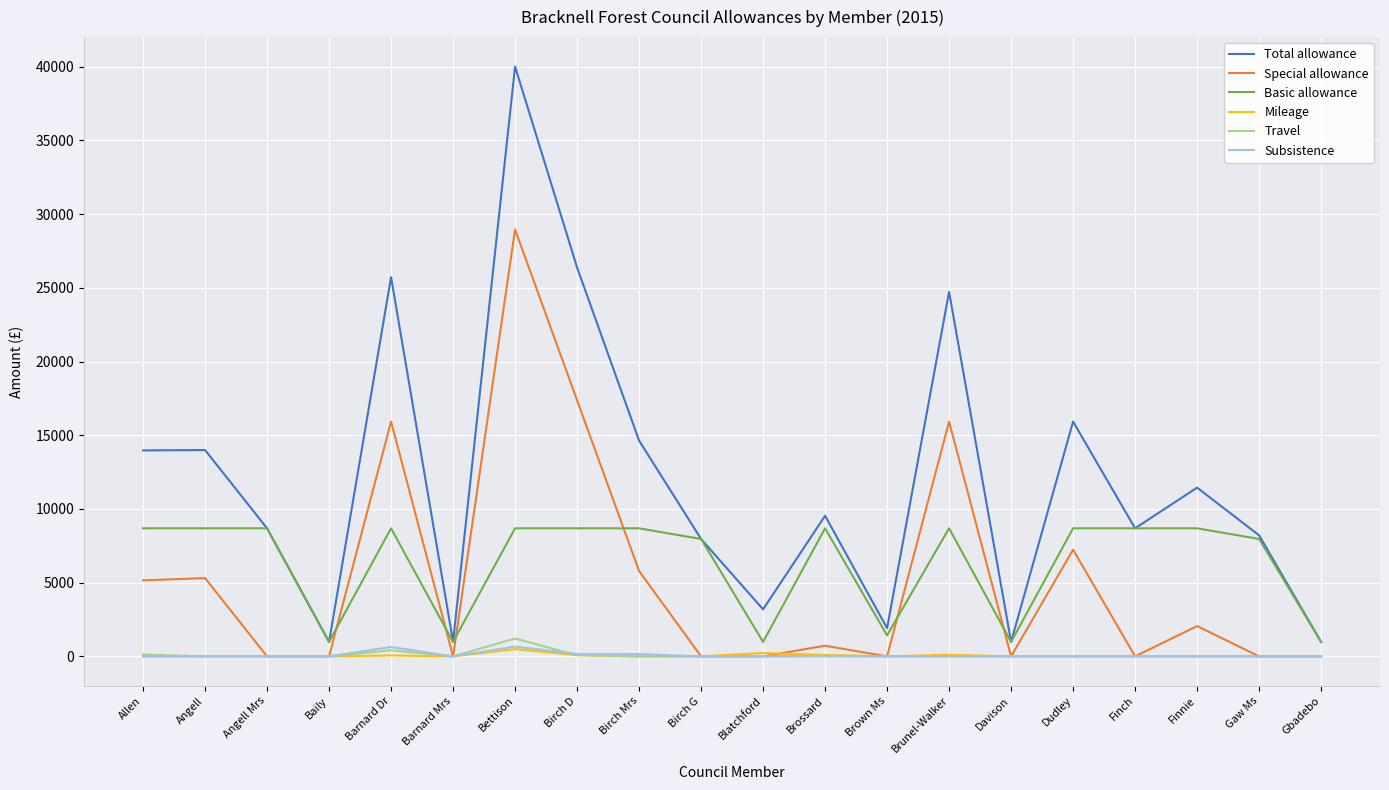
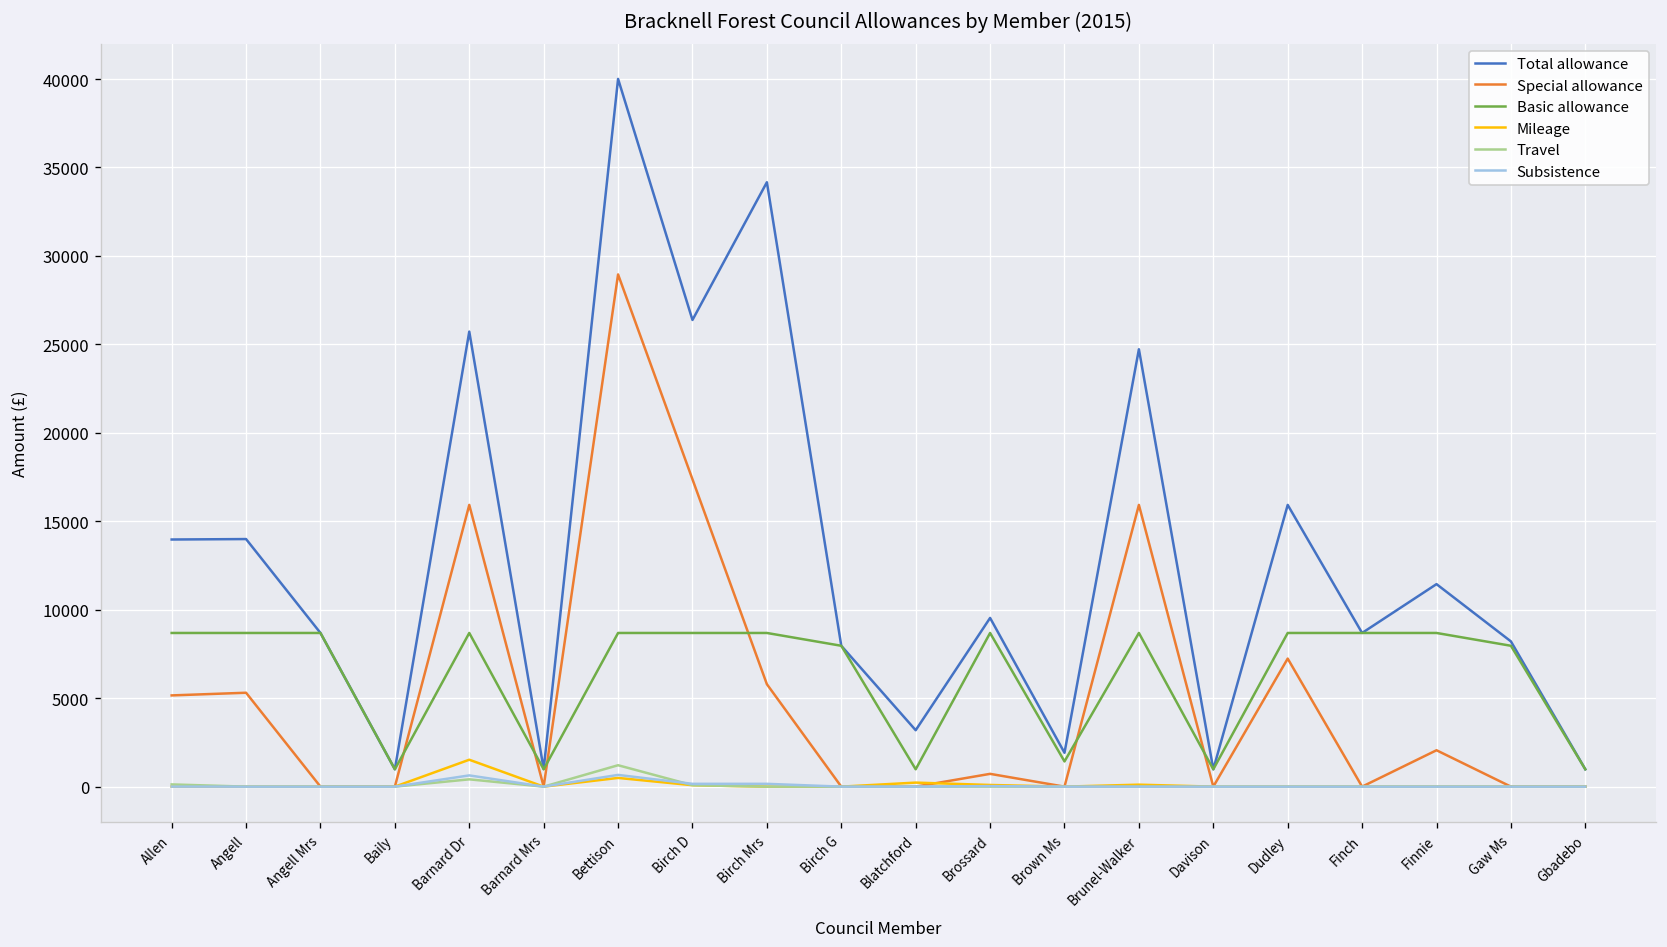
  {
    "Total allowance": {
      "Allen": 14000,
      "Angell": 14000,
      "Barnard Dr": 25700,
      "Bettison": 40000,
      "Birch D": 26400,
-     "Birch Mrs": 14600,
+     "Birch Mrs": 34200,
      "Blatchford": 3200,
      "Brossard": 9500,
      "Brown Ms": 1900,
      "Brunel-Walker": 24700,
      "Dudley": 15900,
      "Finnie": 11400,
      "Gaw Ms": 8200
    },
    "Special allowance": {
      "Allen": 5200,
      "Angell": 5300,
      "Barnard Dr": 15900,
      "Bettison": 29000,
      "Birch D": 17400,
      "Birch Mrs": 5800,
      "Brossard": 700,
      "Brunel-Walker": 15900,
      "Dudley": 7200,
      "Finnie": 2100
    },
    "Basic allowance": {
      "Allen": 8700,
      "Angell": 8700,
      "Barnard Dr": 8700,
      "Bettison": 8700,
      "Birch D": 8700,
      "Birch Mrs": 8700,
      "Blatchford": 1000,
      "Brossard": 8700,
      "Brown Ms": 1400,
      "Brunel-Walker": 8700,
      "Dudley": 8700,
      "Finnie": 8700,
      "Gaw Ms": 8000
    },
    "Mileage": {
-     "Barnard Dr": 100,
+     "Barnard Dr": 1500,
      "Blatchford": 200
    },
    "Travel": {
      "Barnard Dr": 400,
      "Bettison": 1200
    },
    "Subsistence": {
      "Barnard Dr": 600
    }
  }
